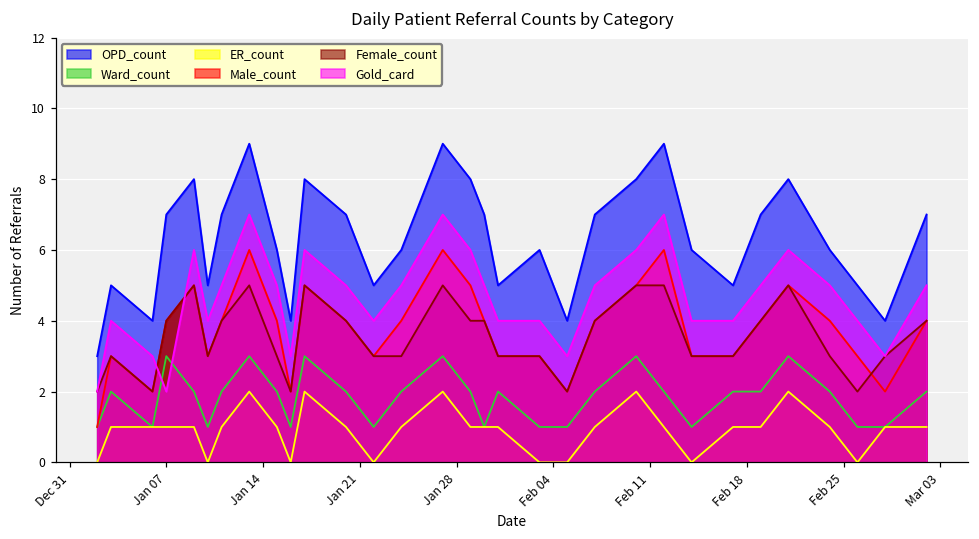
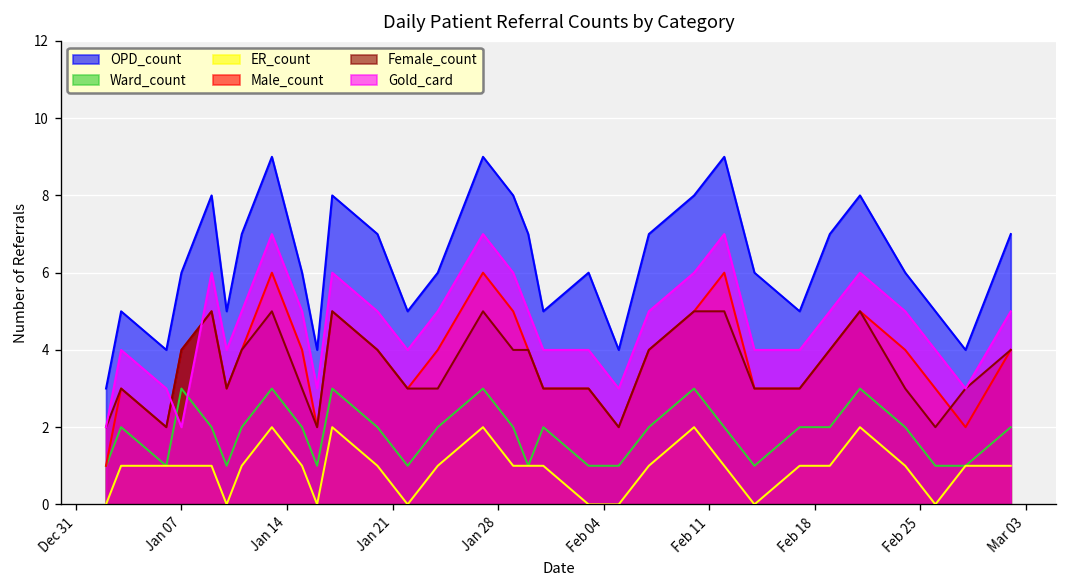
  {
    "OPD_count": {
-     "Jan 07": 7
+     "Jan 07": 6
    },
    "Ward_count": {
      "Jan 07": 3
    },
    "ER_count": {
      "Jan 07": 1
    },
    "Gold_card": {
      "Jan 07": 2
    }
  }
